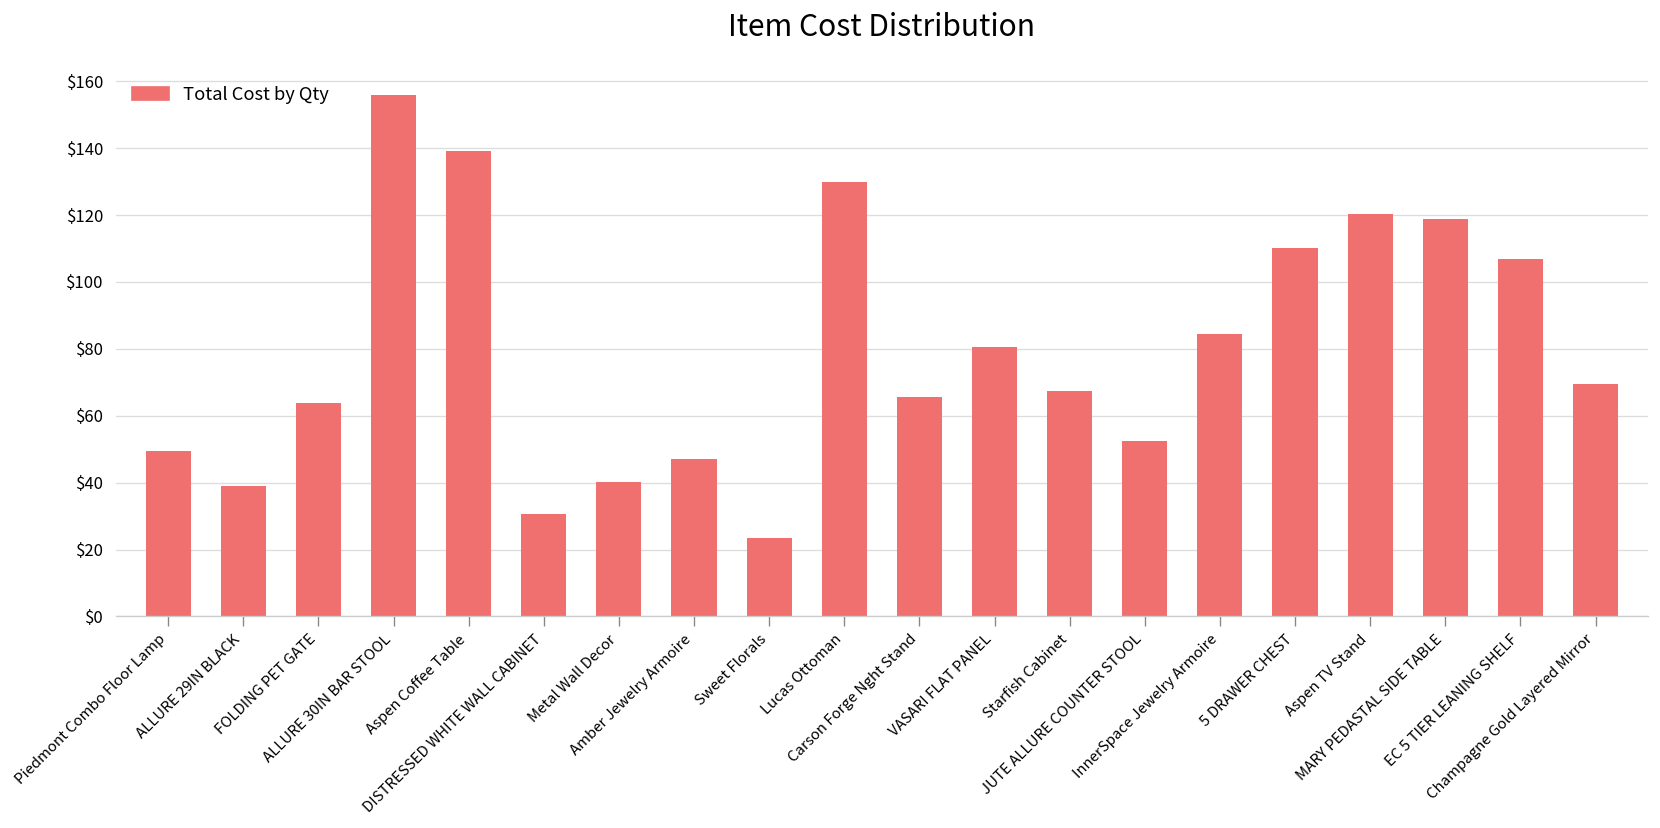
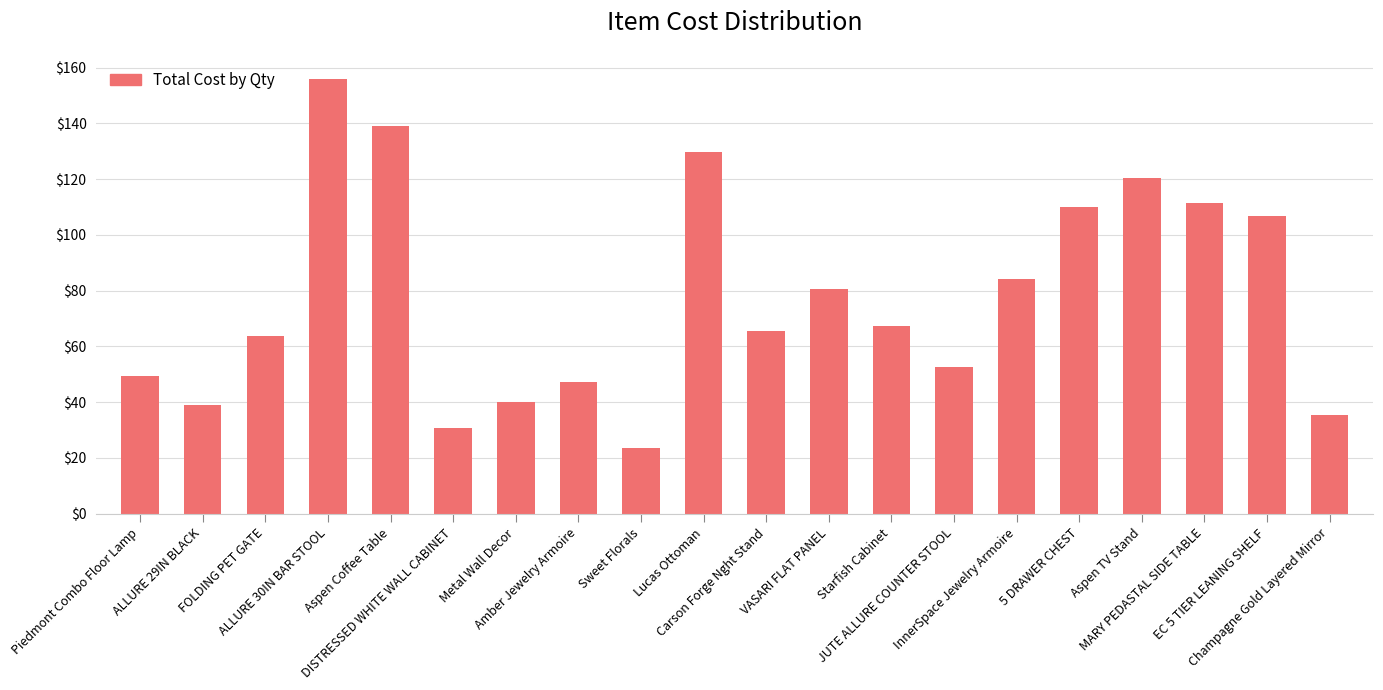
  {
    "Piedmont Combo Floor Lamp": "$50",
    "ALLURE 29IN BLACK": "$39",
    "FOLDING PET GATE": "$64",
    "ALLURE 30IN BAR STOOL": "$156",
    "Aspen Coffee Table": "$139",
    "DISTRESSED WHITE WALL CABINET": "$31",
    "Metal Wall Decor": "$40",
    "Amber Jewelry Armoire": "$47",
    "Sweet Florals": "$24",
    "Lucas Ottoman": "$130",
    "Carson Forge Nght Stand": "$66",
    "VASARI FLAT PANEL": "$81",
    "Starfish Cabinet": "$68",
    "JUTE ALLURE COUNTER STOOL": "$53",
    "InnerSpace Jewelry Armoire": "$84",
    "5 DRAWER CHEST": "$110",
    "Aspen TV Stand": "$120",
-   "MARY PEDASTAL SIDE TABLE": "$119",
+   "MARY PEDASTAL SIDE TABLE": "$112",
    "EC 5 TIER LEANING SHELF": "$107",
-   "Champagne Gold Layered Mirror": "$70"
+   "Champagne Gold Layered Mirror": "$35"
  }
